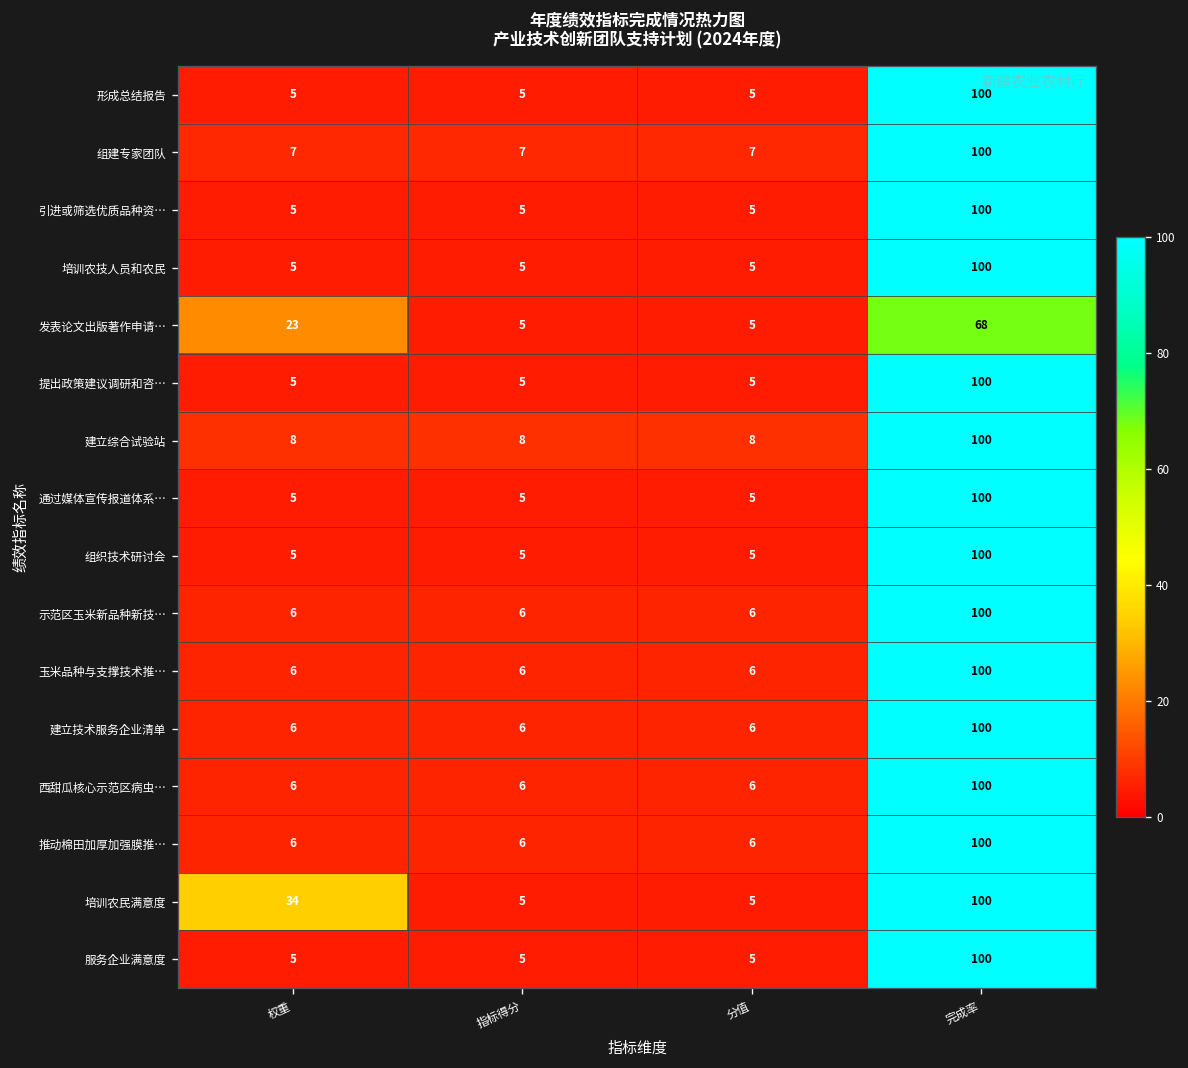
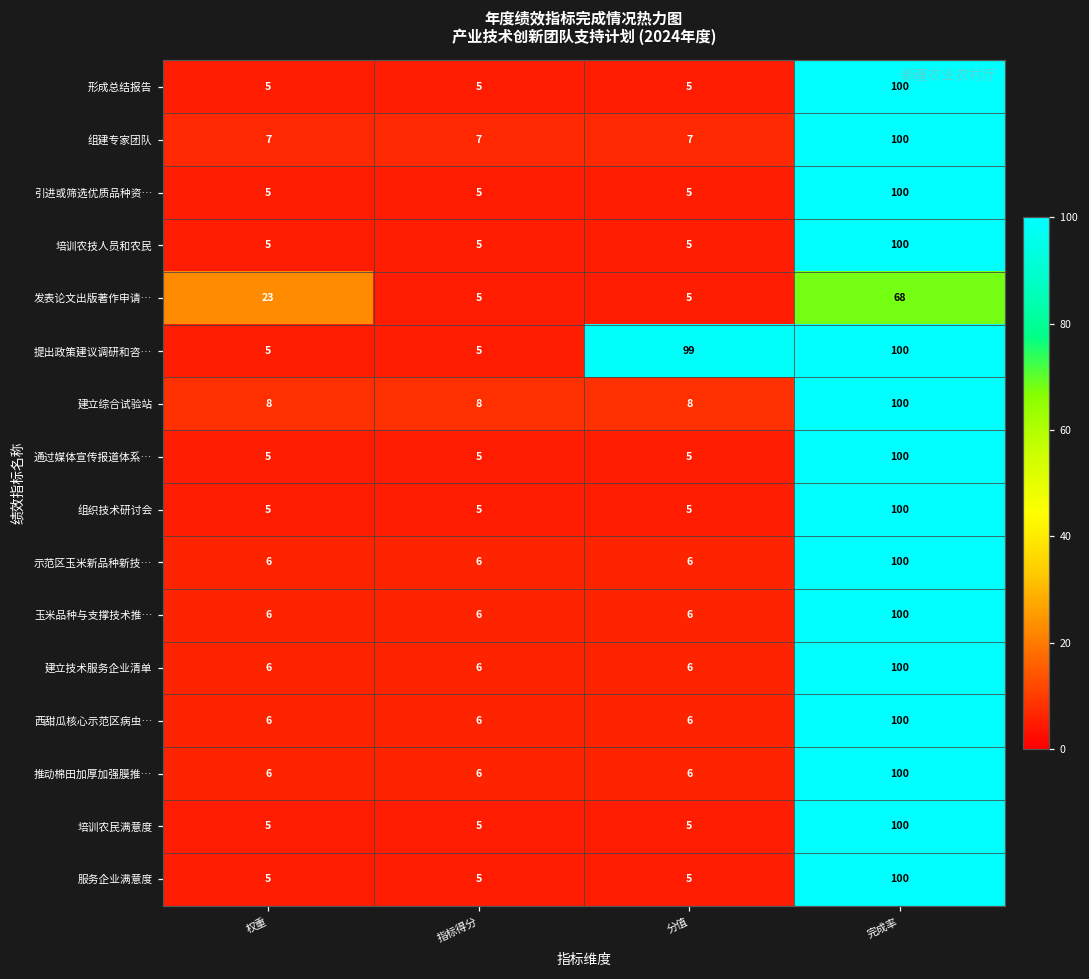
  {
    "形成总结报告": {
      "权重": 5,
      "指标得分": 5,
      "分值": 5
    },
    "组建专家团队": {
      "权重": 7,
      "指标得分": 7,
      "分值": 7,
      "完成率": 100
    },
    "引进或筛选优质品种资…": {
      "权重": 5,
      "指标得分": 5,
      "分值": 5,
      "完成率": 100
    },
    "培训农技人员和农民": {
      "权重": 5,
      "指标得分": 5,
      "分值": 5,
      "完成率": 100
    },
    "发表论文出版著作申请…": {
      "权重": 23,
      "指标得分": 5,
      "分值": 5,
      "完成率": 68
    },
    "提出政策建议调研和咨…": {
      "权重": 5,
      "指标得分": 5,
-     "分值": 5,
+     "分值": 99,
      "完成率": 100
    },
    "建立综合试验站": {
      "权重": 8,
      "指标得分": 8,
      "分值": 8,
      "完成率": 100
    },
    "通过媒体宣传报道体系…": {
      "权重": 5,
      "指标得分": 5,
      "分值": 5,
      "完成率": 100
    },
    "组织技术研讨会": {
      "权重": 5,
      "指标得分": 5,
      "分值": 5,
      "完成率": 100
    },
    "示范区玉米新品种新技…": {
      "权重": 6,
      "指标得分": 6,
      "分值": 6,
      "完成率": 100
    },
    "玉米品种与支撑技术推…": {
      "权重": 6,
      "指标得分": 6,
      "分值": 6,
      "完成率": 100
    },
    "建立技术服务企业清单": {
      "权重": 6,
      "指标得分": 6,
      "分值": 6,
      "完成率": 100
    },
    "西甜瓜核心示范区病虫…": {
      "权重": 6,
      "指标得分": 6,
      "分值": 6,
      "完成率": 100
    },
    "推动棉田加厚加强膜推…": {
      "权重": 6,
      "指标得分": 6,
      "分值": 6,
      "完成率": 100
    },
    "培训农民满意度": {
-     "权重": 34,
+     "权重": 5,
      "指标得分": 5,
      "分值": 5,
      "完成率": 100
    },
    "服务企业满意度": {
      "权重": 5,
      "指标得分": 5,
      "分值": 5,
      "完成率": 100
    }
  }
